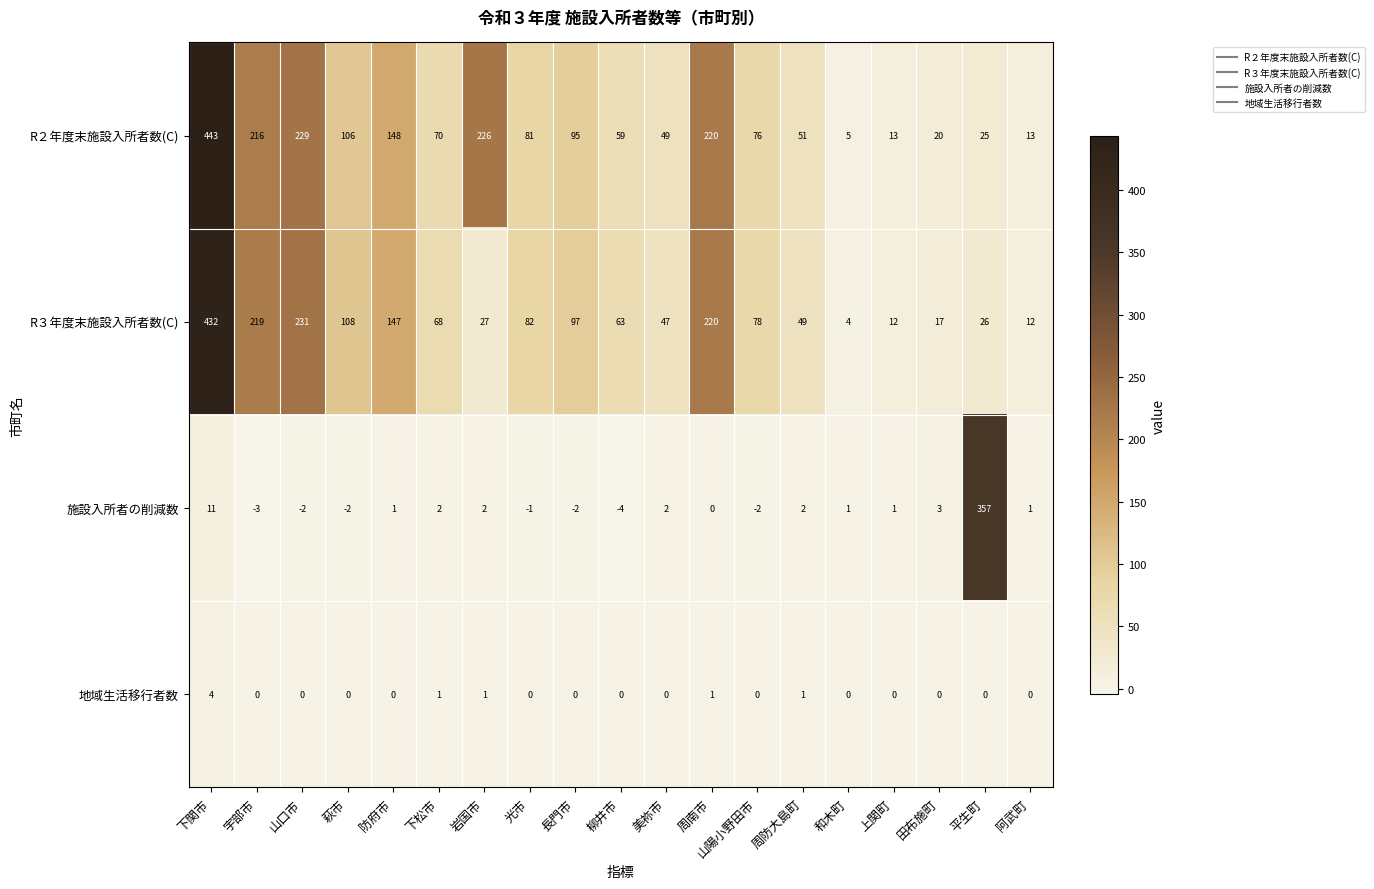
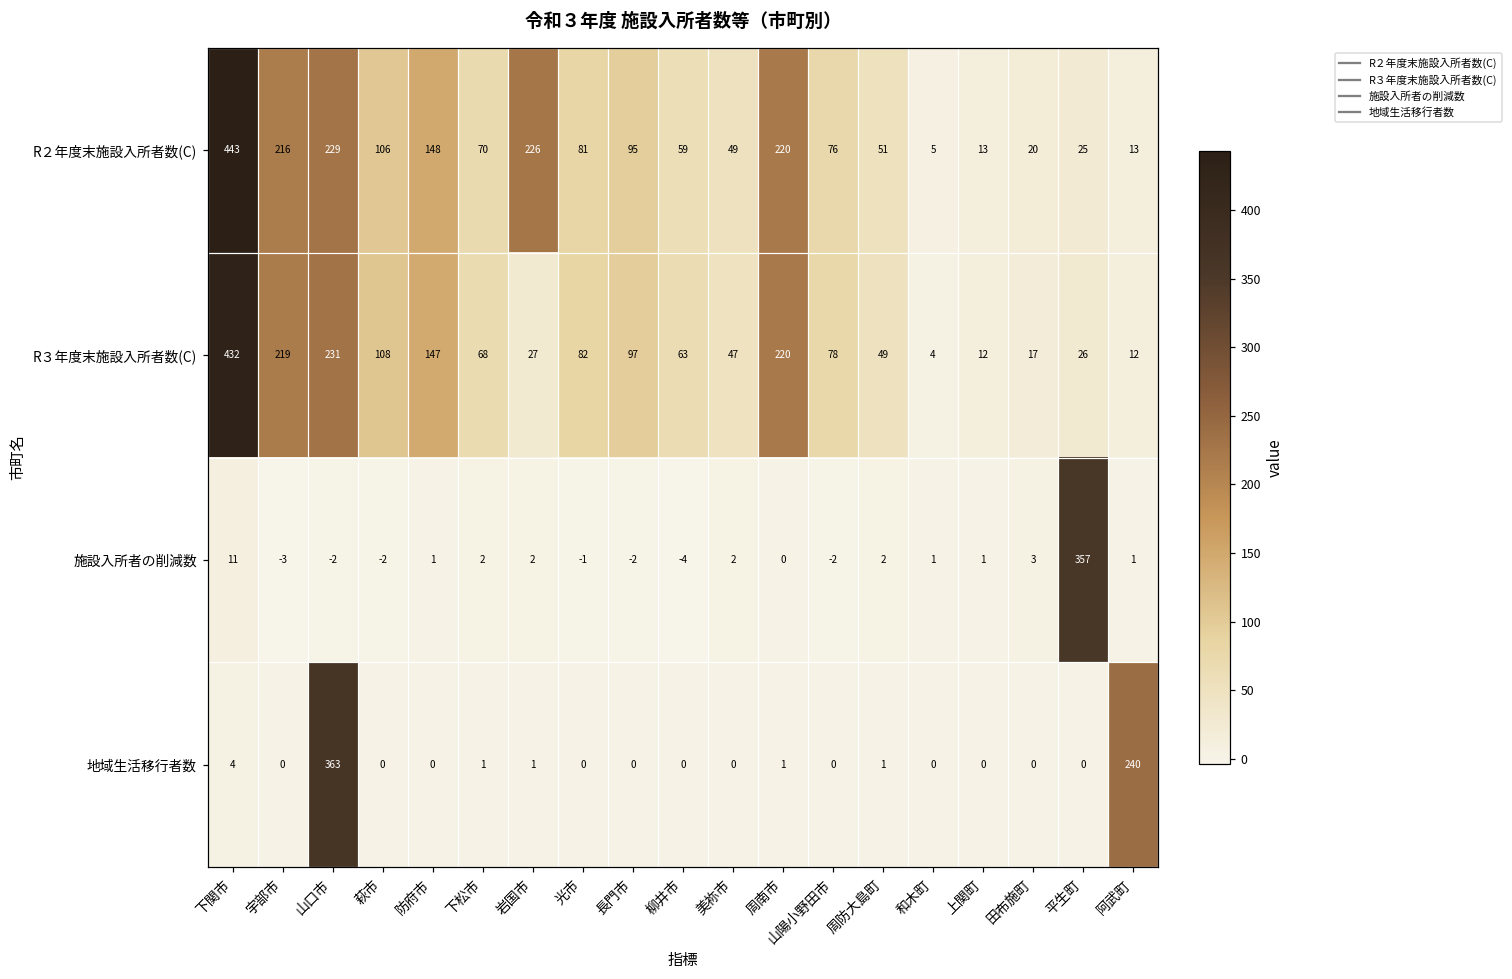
  {
    "R２年度末施設入所者数(C)": {
      "下関市": 443,
      "宇部市": 216,
      "山口市": 229,
      "萩市": 106,
      "防府市": 148,
      "下松市": 70,
      "岩国市": 226,
      "光市": 81,
      "長門市": 95,
      "柳井市": 59,
      "美祢市": 49,
      "周南市": 220,
      "山陽小野田市": 76,
      "周防大島町": 51,
      "和木町": 5,
      "上関町": 13,
      "田布施町": 20,
      "平生町": 25,
      "阿武町": 13
    },
    "R３年度末施設入所者数(C)": {
      "下関市": 432,
      "宇部市": 219,
      "山口市": 231,
      "萩市": 108,
      "防府市": 147,
      "下松市": 68,
      "岩国市": 27,
      "光市": 82,
      "長門市": 97,
      "柳井市": 63,
      "美祢市": 47,
      "周南市": 220,
      "山陽小野田市": 78,
      "周防大島町": 49,
      "和木町": 4,
      "上関町": 12,
      "田布施町": 17,
      "平生町": 26,
      "阿武町": 12
    },
    "施設入所者の削減数": {
      "下関市": 11,
      "宇部市": -3,
      "山口市": -2,
      "萩市": -2,
      "防府市": 1,
      "下松市": 2,
      "岩国市": 2,
      "光市": -1,
      "長門市": -2,
      "柳井市": -4,
      "美祢市": 2,
      "周南市": 0,
      "山陽小野田市": -2,
      "周防大島町": 2,
      "和木町": 1,
      "上関町": 1,
      "田布施町": 3,
      "平生町": 357,
      "阿武町": 1
    },
    "地域生活移行者数": {
      "下関市": 4,
      "宇部市": 0,
-     "山口市": 0,
+     "山口市": 363,
      "萩市": 0,
      "防府市": 0,
      "下松市": 1,
      "岩国市": 1,
      "光市": 0,
      "長門市": 0,
      "柳井市": 0,
      "美祢市": 0,
      "周南市": 1,
      "山陽小野田市": 0,
      "周防大島町": 1,
      "和木町": 0,
      "上関町": 0,
      "田布施町": 0,
      "平生町": 0,
-     "阿武町": 0
+     "阿武町": 240
    }
  }
